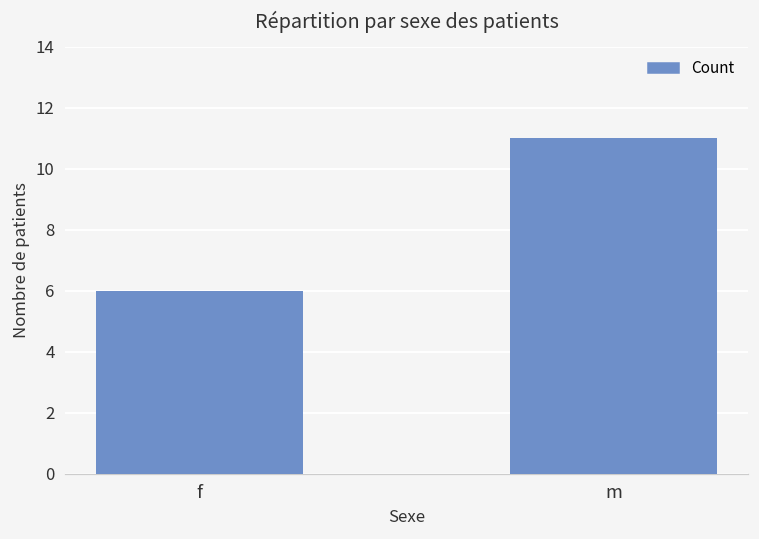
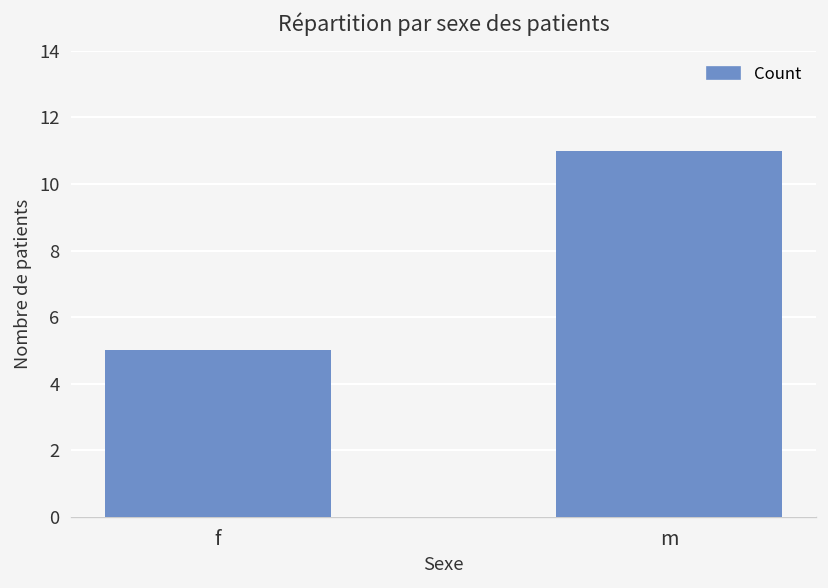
  {
-   "f": 6,
+   "f": 5,
    "m": 11
  }
